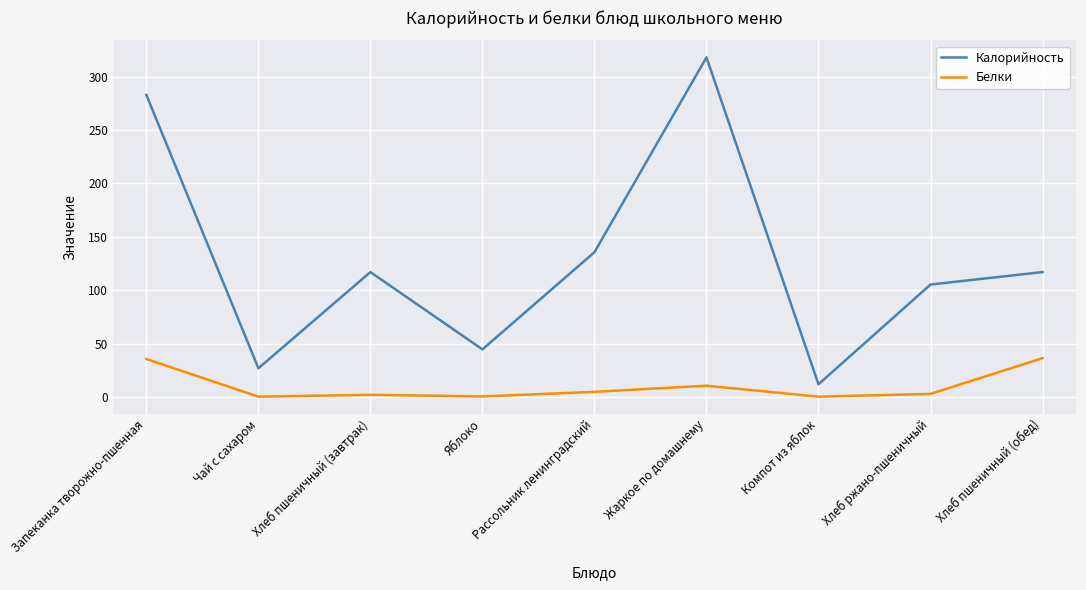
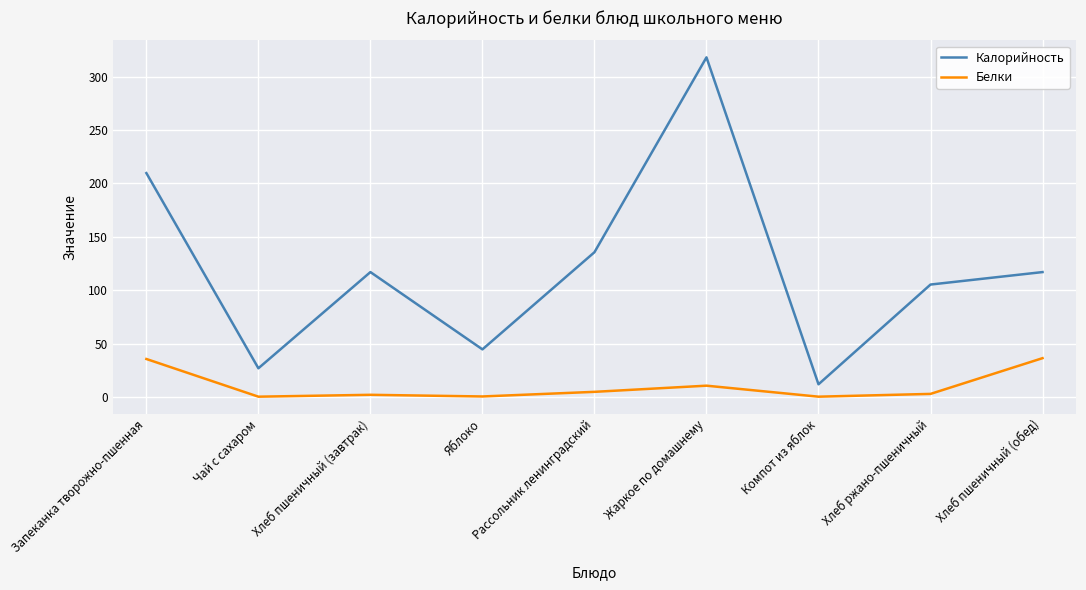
  {
    "Калорийность": {
-     "Запеканка творожно-пшенная": 283,
+     "Запеканка творожно-пшенная": 210,
      "Чай с сахаром": 27,
      "Хлеб пшеничный (завтрак)": 117,
      "Яблоко": 45,
      "Рассольник ленинградский": 136,
      "Жаркое по домашнему": 318,
      "Компот из яблок": 12,
      "Хлеб ржано-пшеничный": 105,
      "Хлеб пшеничный (обед)": 117
    },
    "Белки": {
      "Запеканка творожно-пшенная": 36,
      "Чай с сахаром": 0,
      "Хлеб пшеничный (завтрак)": 2,
      "Яблоко": 0,
      "Рассольник ленинградский": 5,
      "Жаркое по домашнему": 11,
      "Компот из яблок": 0,
      "Хлеб ржано-пшеничный": 3,
      "Хлеб пшеничный (обед)": 36
    }
  }
